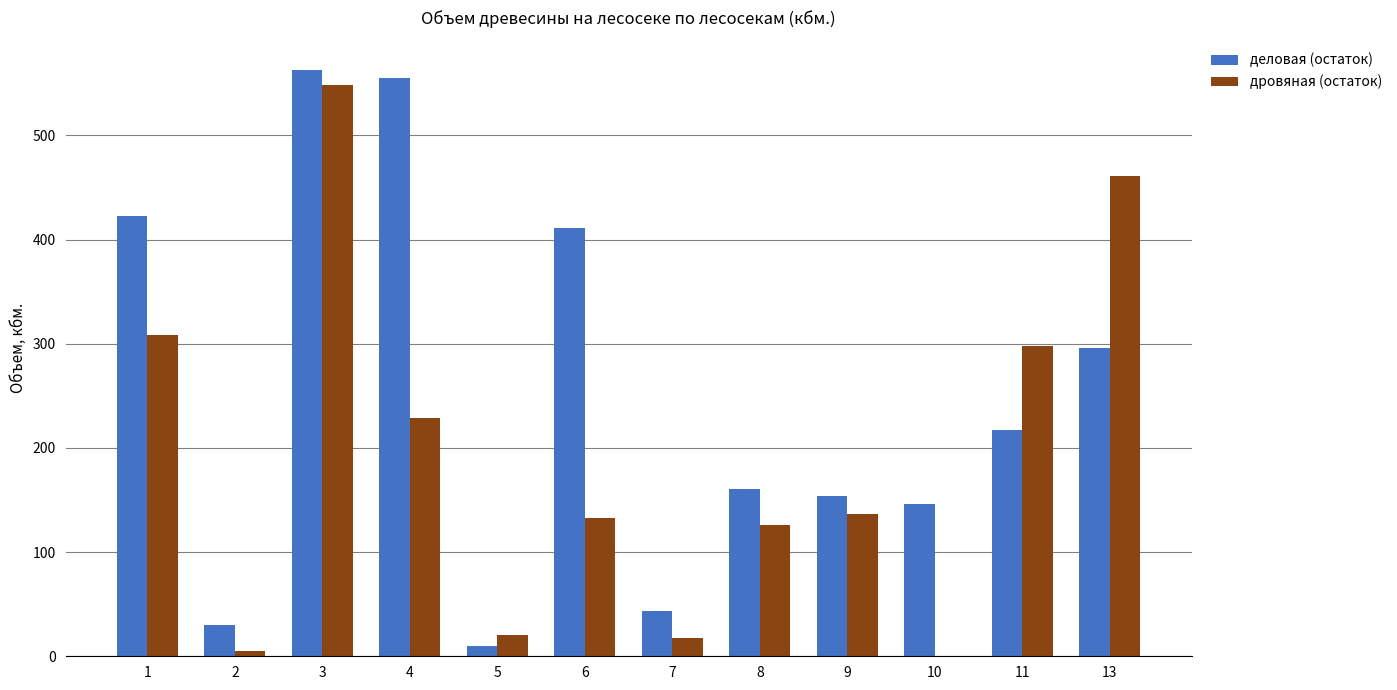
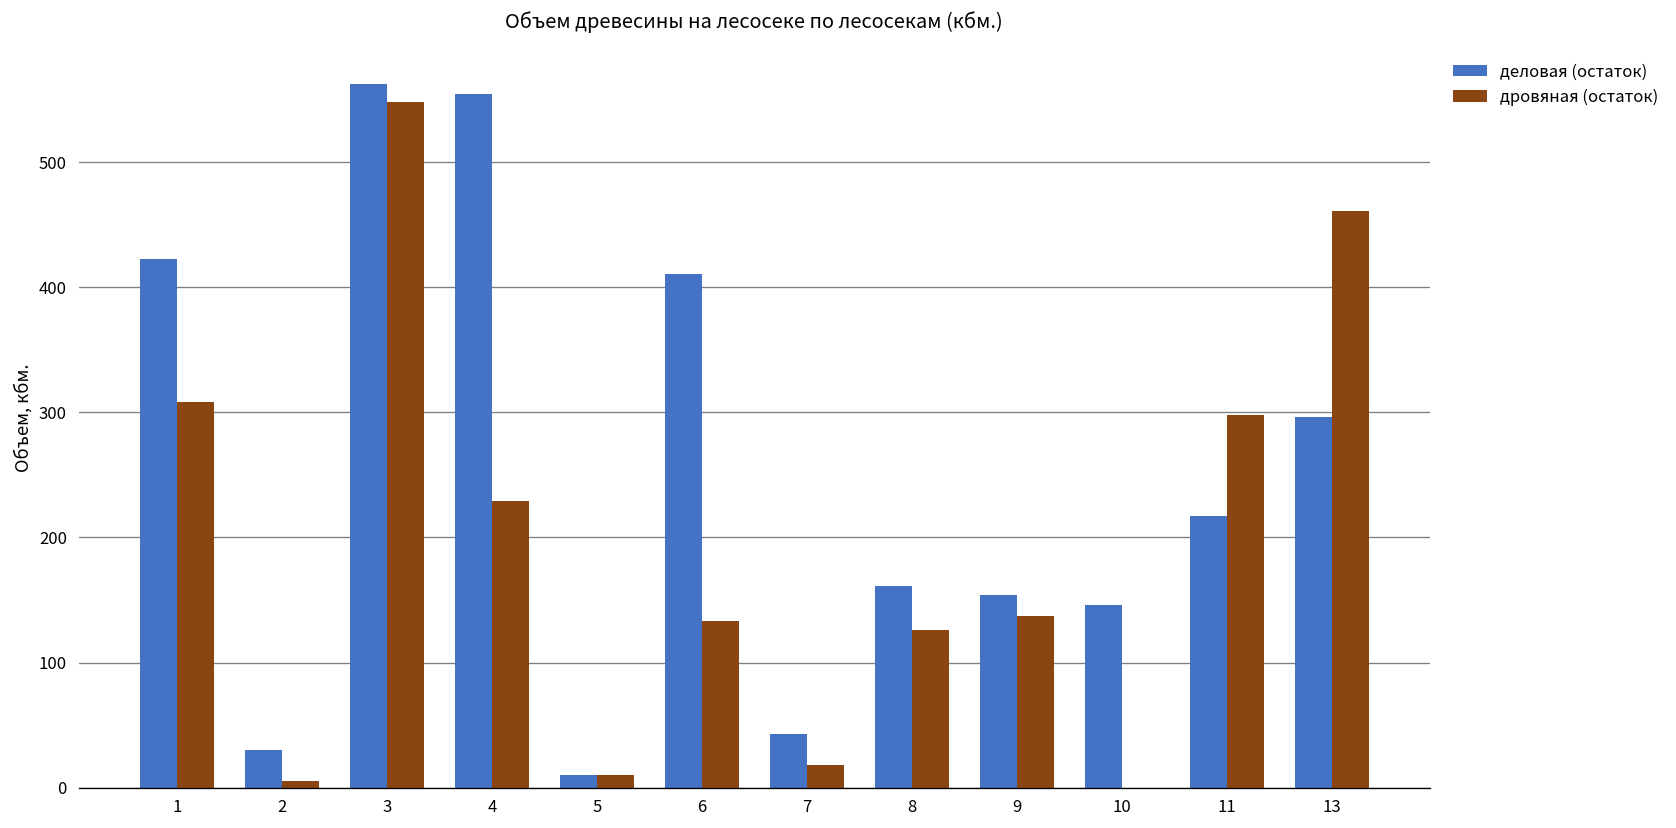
  {
    "деловая (остаток)": {
      "1": 423,
      "2": 30,
      "3": 563,
      "4": 555,
      "5": 10,
      "6": 411,
      "7": 43,
      "8": 161,
      "9": 154,
      "10": 146,
      "11": 217,
      "13": 296
    },
    "дровяная (остаток)": {
      "1": 308,
      "2": 5,
      "3": 548,
      "4": 229,
-     "5": 20,
+     "5": 10,
      "6": 133,
      "7": 18,
      "8": 126,
      "9": 137,
      "10": 0,
      "11": 298,
      "13": 461
    }
  }
